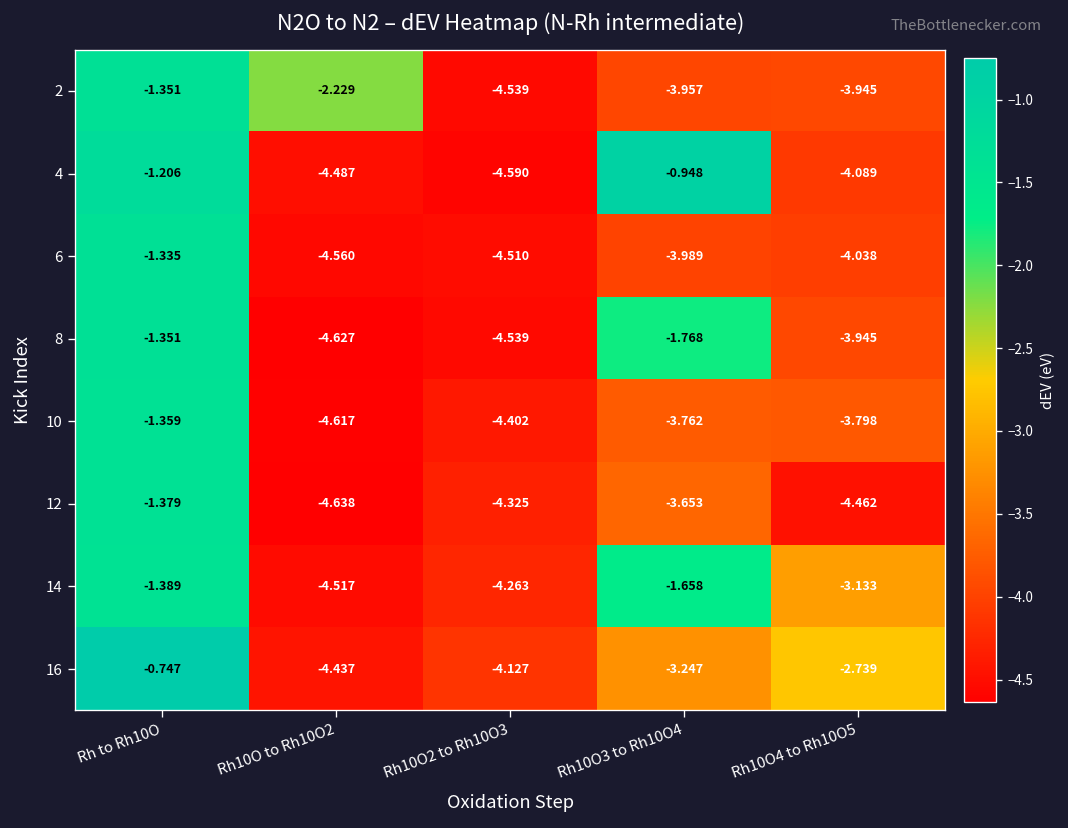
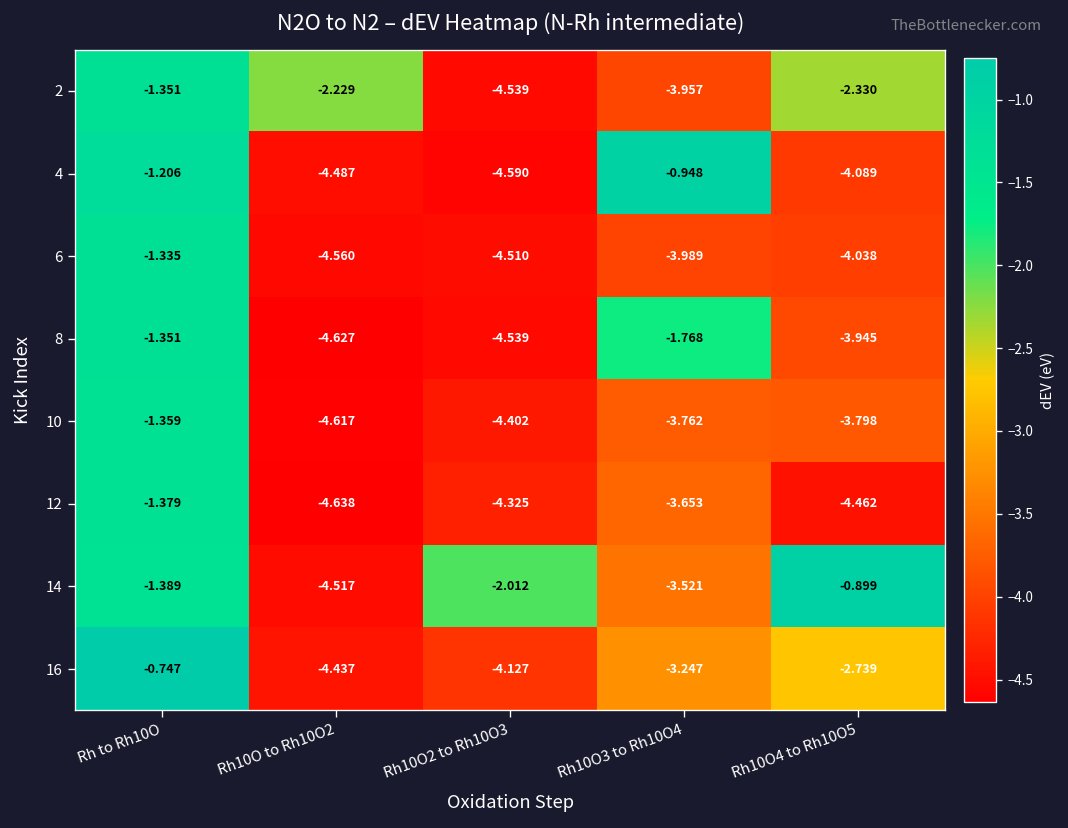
  {
    "2": {
      "Rh to Rh10O": -1.351,
      "Rh10O to Rh10O2": -2.229,
      "Rh10O2 to Rh10O3": -4.539,
      "Rh10O3 to Rh10O4": -3.957,
-     "Rh10O4 to Rh10O5": -3.945
+     "Rh10O4 to Rh10O5": -2.330
    },
    "4": {
      "Rh to Rh10O": -1.206,
      "Rh10O to Rh10O2": -4.487,
      "Rh10O2 to Rh10O3": -4.590,
      "Rh10O3 to Rh10O4": -0.948,
      "Rh10O4 to Rh10O5": -4.089
    },
    "6": {
      "Rh to Rh10O": -1.335,
      "Rh10O to Rh10O2": -4.560,
      "Rh10O2 to Rh10O3": -4.510,
      "Rh10O3 to Rh10O4": -3.989,
      "Rh10O4 to Rh10O5": -4.038
    },
    "8": {
      "Rh to Rh10O": -1.351,
      "Rh10O to Rh10O2": -4.627,
      "Rh10O2 to Rh10O3": -4.539,
      "Rh10O3 to Rh10O4": -1.768,
      "Rh10O4 to Rh10O5": -3.945
    },
    "10": {
      "Rh to Rh10O": -1.359,
      "Rh10O to Rh10O2": -4.617,
      "Rh10O2 to Rh10O3": -4.402,
      "Rh10O3 to Rh10O4": -3.762,
      "Rh10O4 to Rh10O5": -3.798
    },
    "12": {
      "Rh to Rh10O": -1.379,
      "Rh10O to Rh10O2": -4.638,
      "Rh10O2 to Rh10O3": -4.325,
      "Rh10O3 to Rh10O4": -3.653,
      "Rh10O4 to Rh10O5": -4.462
    },
    "14": {
      "Rh to Rh10O": -1.389,
      "Rh10O to Rh10O2": -4.517,
-     "Rh10O2 to Rh10O3": -4.263,
-     "Rh10O3 to Rh10O4": -1.658,
-     "Rh10O4 to Rh10O5": -3.133
+     "Rh10O2 to Rh10O3": -2.012,
+     "Rh10O3 to Rh10O4": -3.521,
+     "Rh10O4 to Rh10O5": -0.899
    },
    "16": {
      "Rh to Rh10O": -0.747,
      "Rh10O to Rh10O2": -4.437,
      "Rh10O2 to Rh10O3": -4.127,
      "Rh10O3 to Rh10O4": -3.247,
      "Rh10O4 to Rh10O5": -2.739
    }
  }
